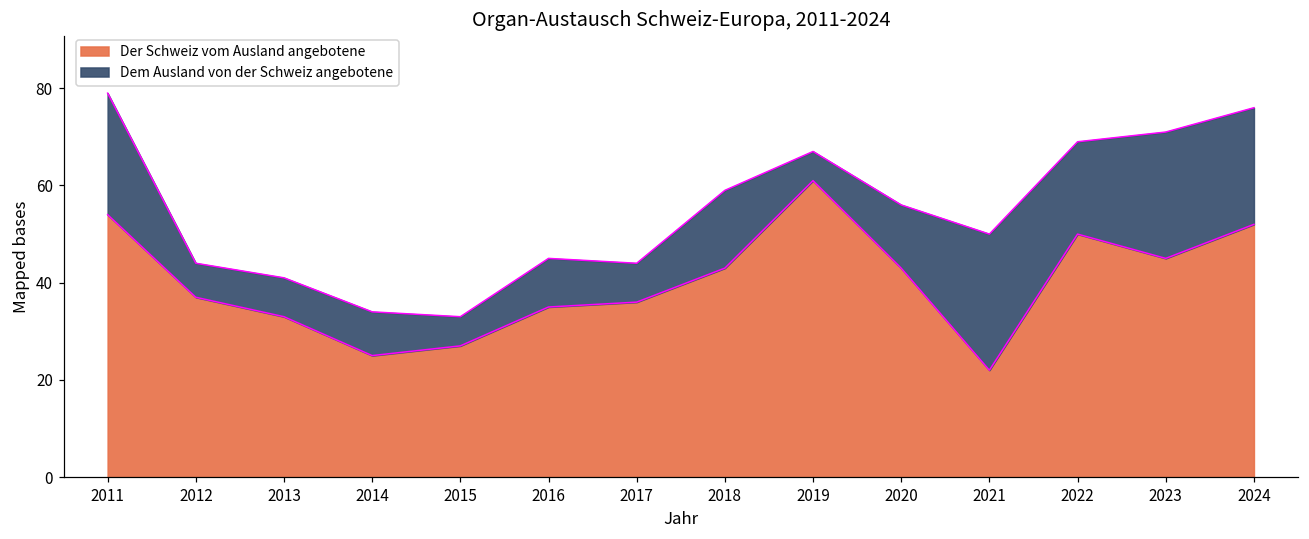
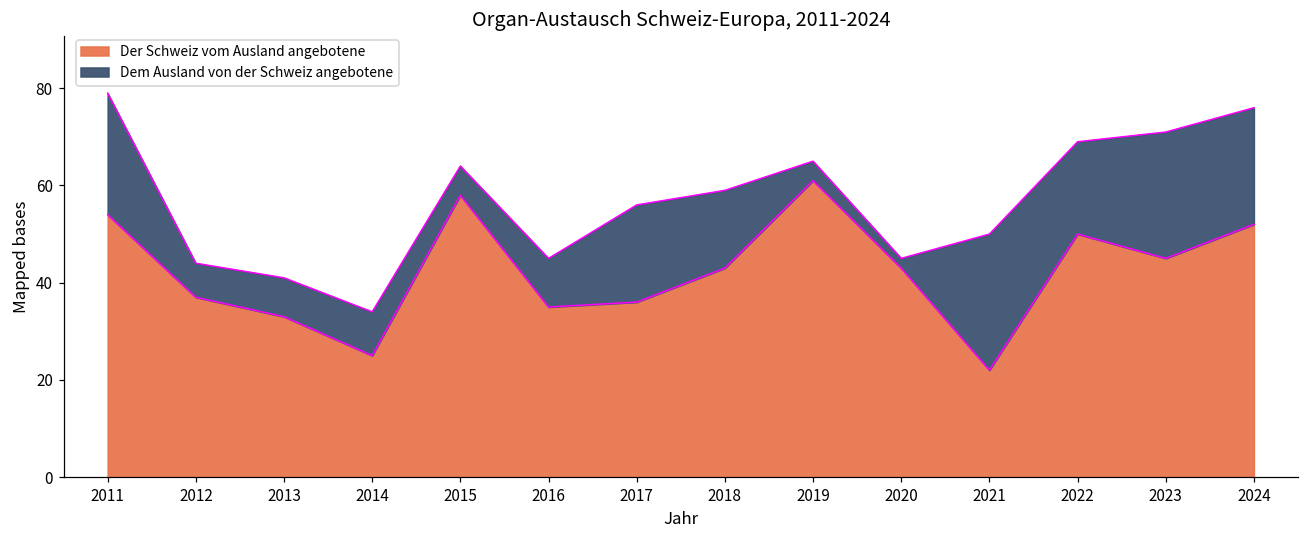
  {
    "Der Schweiz vom Ausland angebotene": {
      "2011": 54,
      "2012": 37,
      "2013": 33,
      "2014": 25,
-     "2015": 27,
+     "2015": 58,
      "2016": 35,
      "2017": 36,
      "2018": 43,
      "2019": 61,
      "2020": 43,
      "2021": 22,
      "2022": 50,
      "2023": 45,
      "2024": 52
    },
    "Dem Ausland von der Schweiz angebotene": {
      "2011": 25,
      "2012": 7,
      "2013": 8,
      "2014": 9,
      "2015": 6,
      "2016": 10,
-     "2017": 8,
+     "2017": 20,
      "2018": 16,
-     "2019": 6,
-     "2020": 13,
+     "2019": 4,
+     "2020": 2,
      "2021": 28,
      "2022": 19,
      "2023": 26,
      "2024": 24
    }
  }
